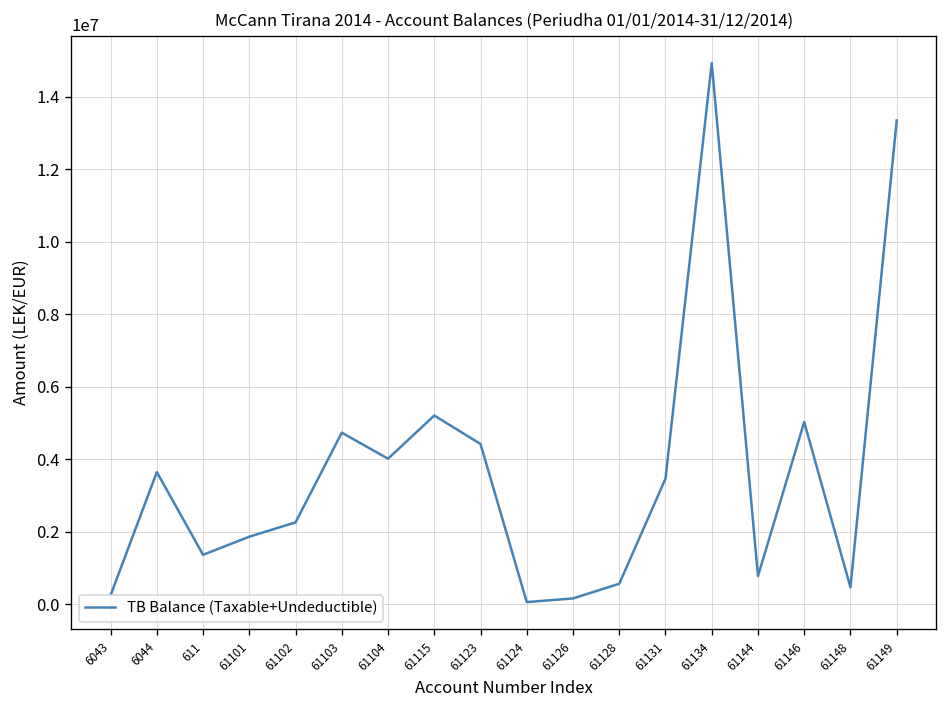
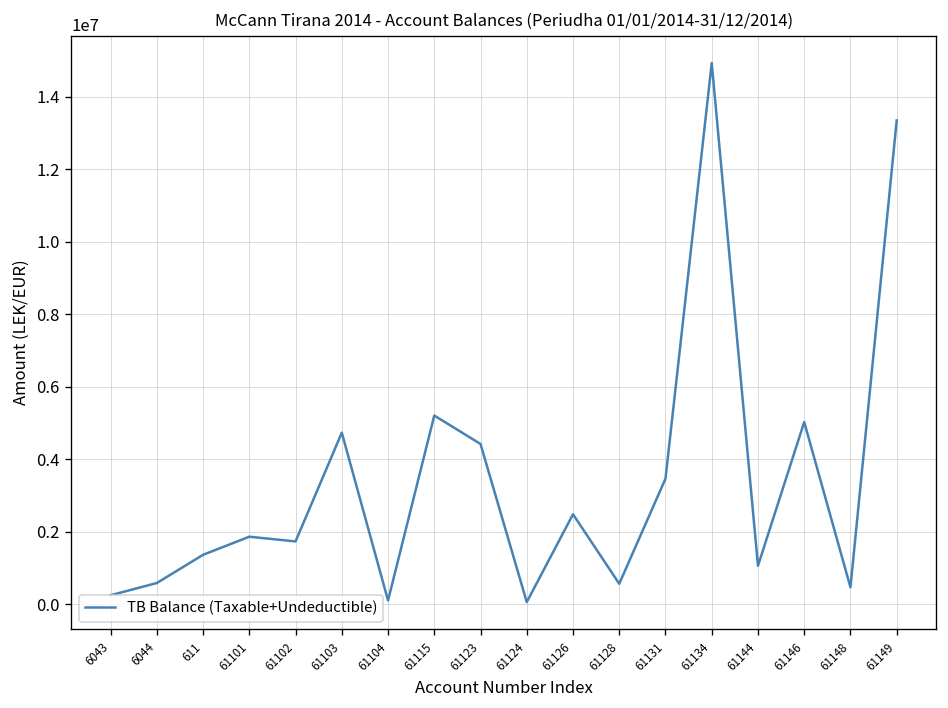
  {
-   "6044": 3600000,
+   "6044": 600000,
    "611": 1400000,
    "61101": 1900000,
-   "61102": 2300000,
+   "61102": 1700000,
    "61103": 4700000,
-   "61104": 4000000,
+   "61104": 100000,
    "61115": 5200000,
    "61123": 4400000,
    "61124": 100000,
-   "61126": 200000,
+   "61126": 2500000,
    "61128": 600000,
    "61131": 3500000,
    "61134": 14900000,
-   "61144": 800000,
+   "61144": 1100000,
    "61146": 5000000,
    "61148": 500000,
    "61149": 13300000
  }
